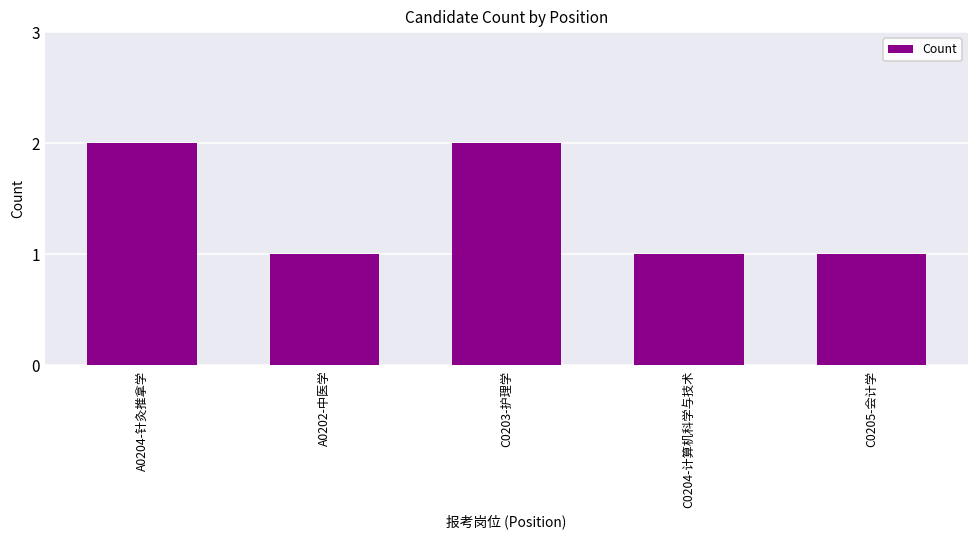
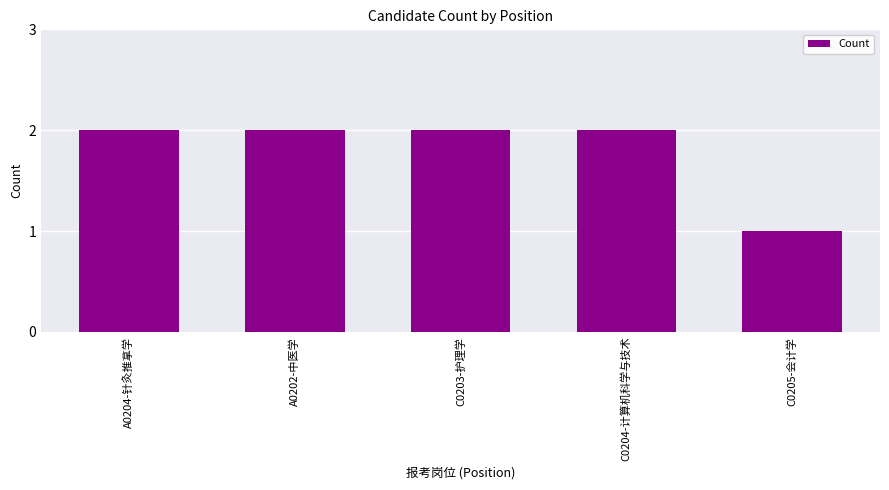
  {
    "A0204-针灸推拿学": 2,
-   "A0202-中医学": 1,
+   "A0202-中医学": 2,
    "C0203-护理学": 2,
-   "C0204-计算机科学与技术": 1,
+   "C0204-计算机科学与技术": 2,
    "C0205-会计学": 1
  }
